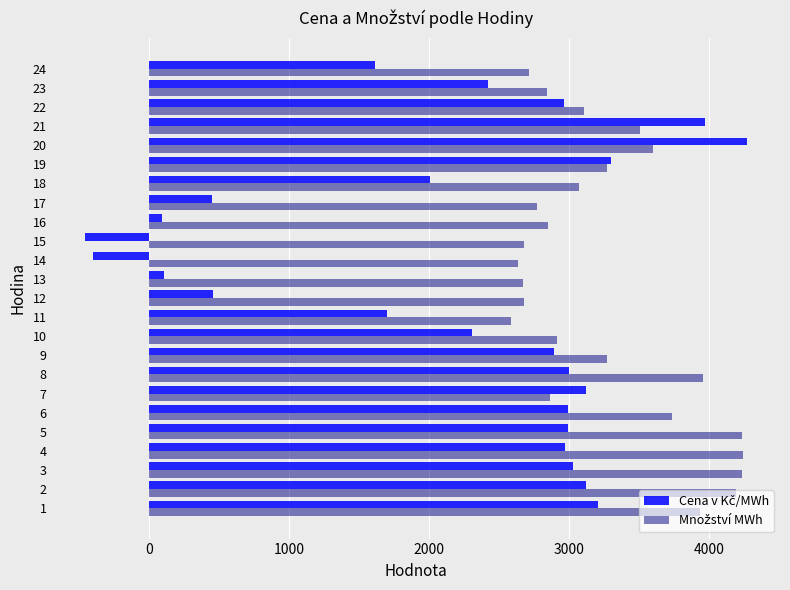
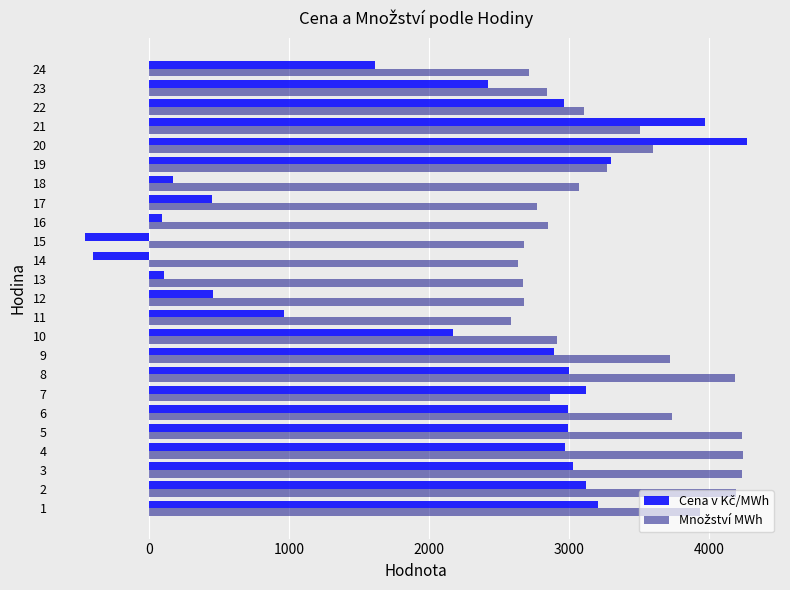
  {
    "Cena v Kč/MWh": {
      "24": 1610,
      "23": 2420,
      "22": 2960,
      "21": 3970,
      "20": 4270,
      "19": 3300,
-     "18": 2010,
+     "18": 170,
      "17": 450,
      "16": 90,
      "15": -460,
      "14": -400,
      "13": 100,
      "12": 460,
-     "11": 1700,
-     "10": 2300,
+     "11": 960,
+     "10": 2170,
      "9": 2890,
      "8": 3000,
      "7": 3120,
      "6": 2990,
      "5": 2990,
      "4": 2970,
      "3": 3030,
      "2": 3120,
      "1": 3200
    },
    "Množství MWh": {
      "24": 2710,
      "23": 2840,
      "22": 3110,
      "21": 3510,
      "20": 3600,
      "19": 3270,
      "18": 3070,
      "17": 2770,
      "16": 2850,
      "15": 2680,
      "14": 2630,
      "13": 2670,
      "12": 2680,
      "11": 2580,
      "10": 2910,
-     "9": 3270,
-     "8": 3960,
+     "9": 3720,
+     "8": 4190,
      "7": 2860,
      "6": 3730,
      "5": 4240,
      "4": 4240,
      "3": 4240
    }
  }
